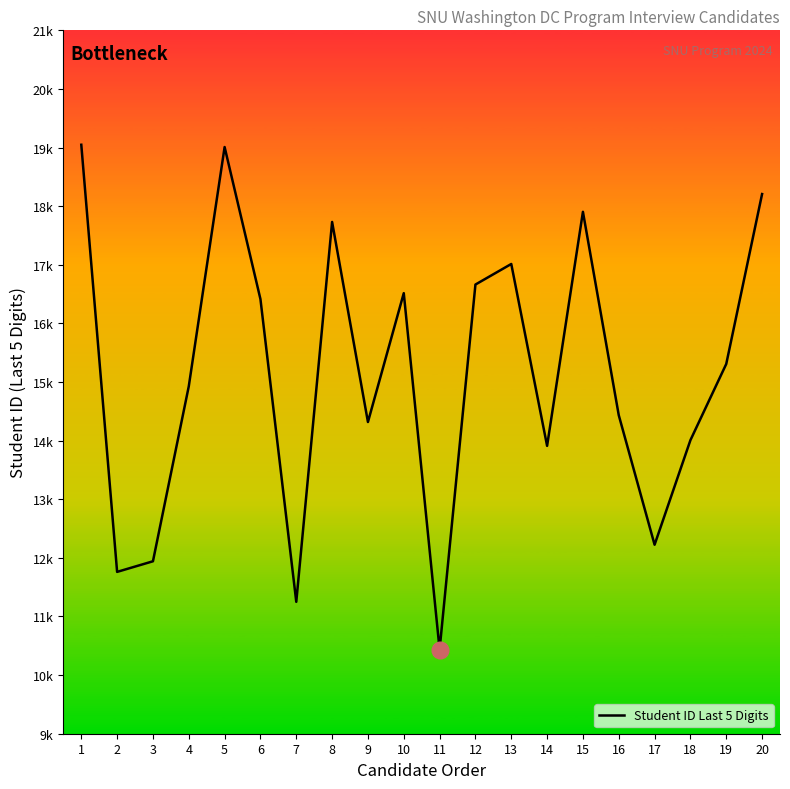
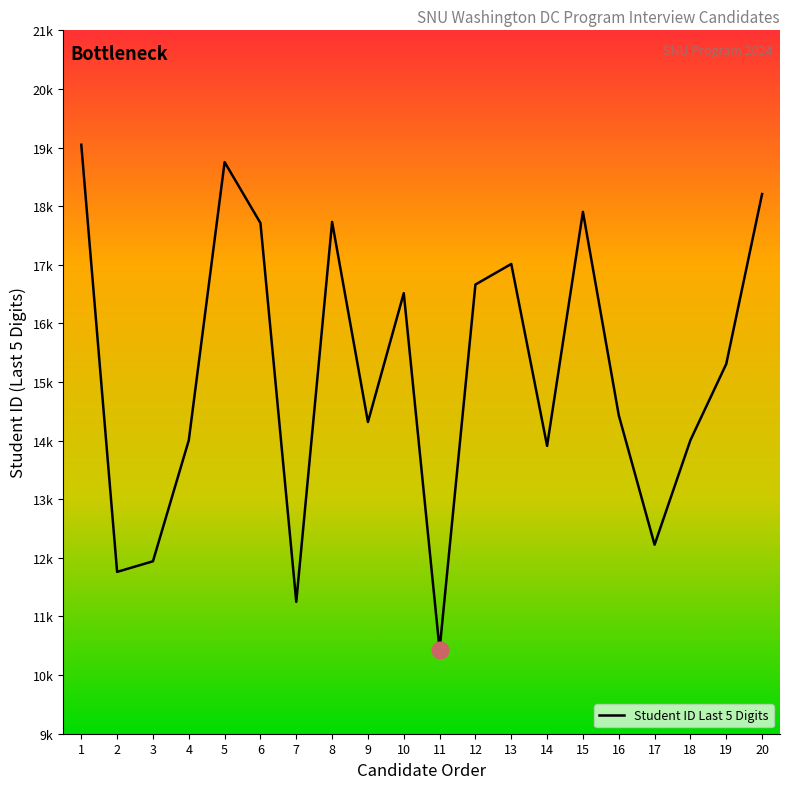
  {
    "Student ID Last 5 Digits": {
      "1": 19000,
      "2": 11800,
      "3": 11900,
-     "4": 14900,
-     "5": 19000,
-     "6": 16400,
+     "4": 14000,
+     "5": 18800,
+     "6": 17700,
      "7": 11300,
      "8": 17700,
      "9": 14300,
      "10": 16500,
      "12": 16700,
      "13": 17000,
      "14": 13900,
      "15": 17900,
      "16": 14400,
      "17": 12200,
      "18": 14000,
      "19": 15300,
      "20": 18200
    }
  }
